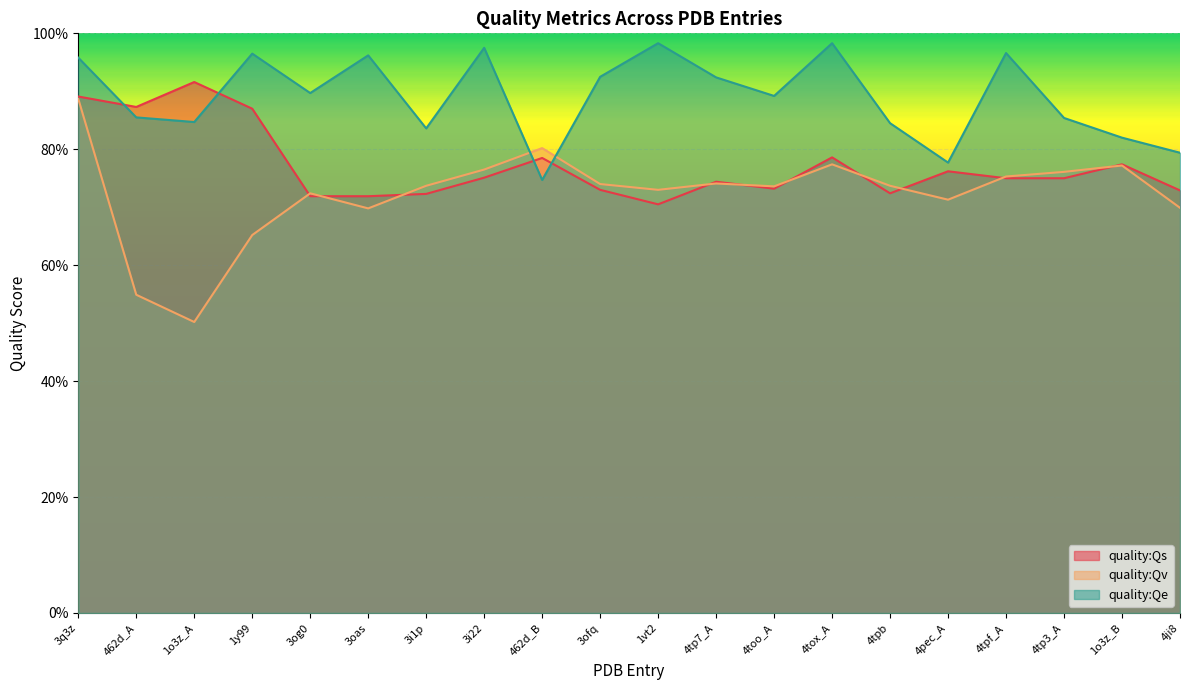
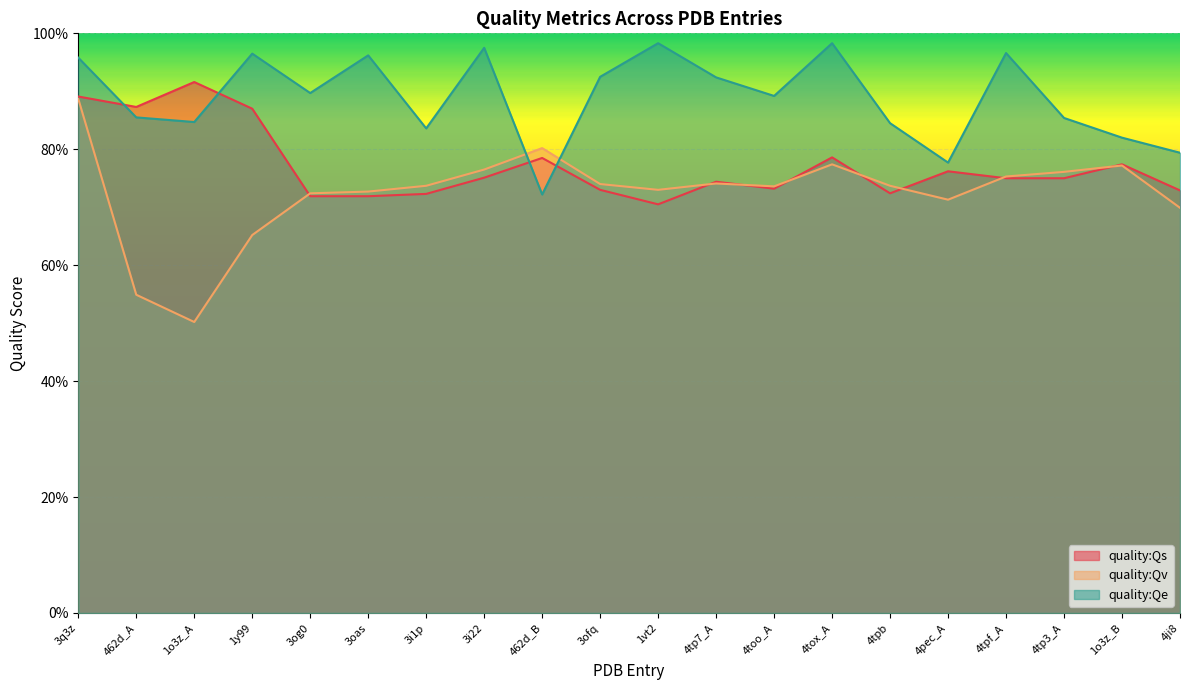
  {
    "quality:Qs": {
      "462d_A": "87%",
      "1o3z_A": "92%",
      "1y99": "87%",
      "3og0": "72%",
      "3oas": "72%",
      "3i1p": "72%",
      "3i22": "75%",
      "462d_B": "79%",
      "3ofq": "73%",
      "1vt2": "71%",
      "4tox_A": "79%",
      "4tpb": "72%",
      "4pec_A": "76%",
      "4tp3_A": "75%",
      "4ji8": "73%"
    },
    "quality:Qv": {
      "462d_A": "55%",
      "1o3z_A": "50%",
      "1y99": "65%",
      "3og0": "72%",
-     "3oas": "70%",
+     "3oas": "73%",
      "3i1p": "74%",
      "3i22": "77%",
      "462d_B": "80%",
      "3ofq": "74%",
      "1vt2": "73%",
      "4tox_A": "77%",
      "4tpb": "74%",
      "4pec_A": "71%",
      "4tp3_A": "76%",
      "4ji8": "70%"
    },
    "quality:Qe": {
      "3q3z": "96%",
      "462d_A": "86%",
      "1o3z_A": "85%",
      "1y99": "97%",
      "3og0": "90%",
      "3oas": "96%",
      "3i1p": "84%",
      "3i22": "98%",
-     "462d_B": "75%",
+     "462d_B": "72%",
      "3ofq": "93%",
      "1vt2": "98%",
      "4tp7_A": "92%",
      "4too_A": "89%",
      "4tox_A": "98%",
      "4tpb": "85%",
      "4pec_A": "78%",
      "4tpf_A": "97%",
      "4tp3_A": "85%",
      "1o3z_B": "82%",
      "4ji8": "79%"
    }
  }
